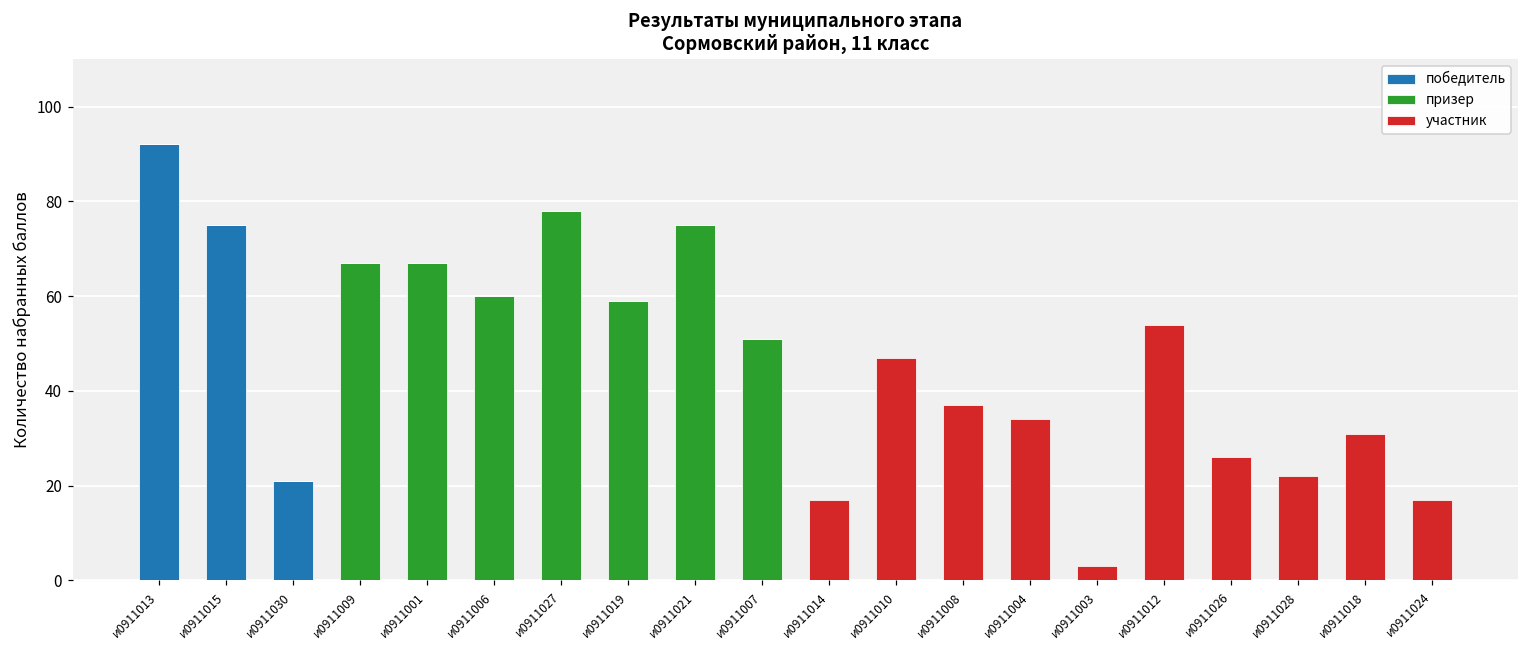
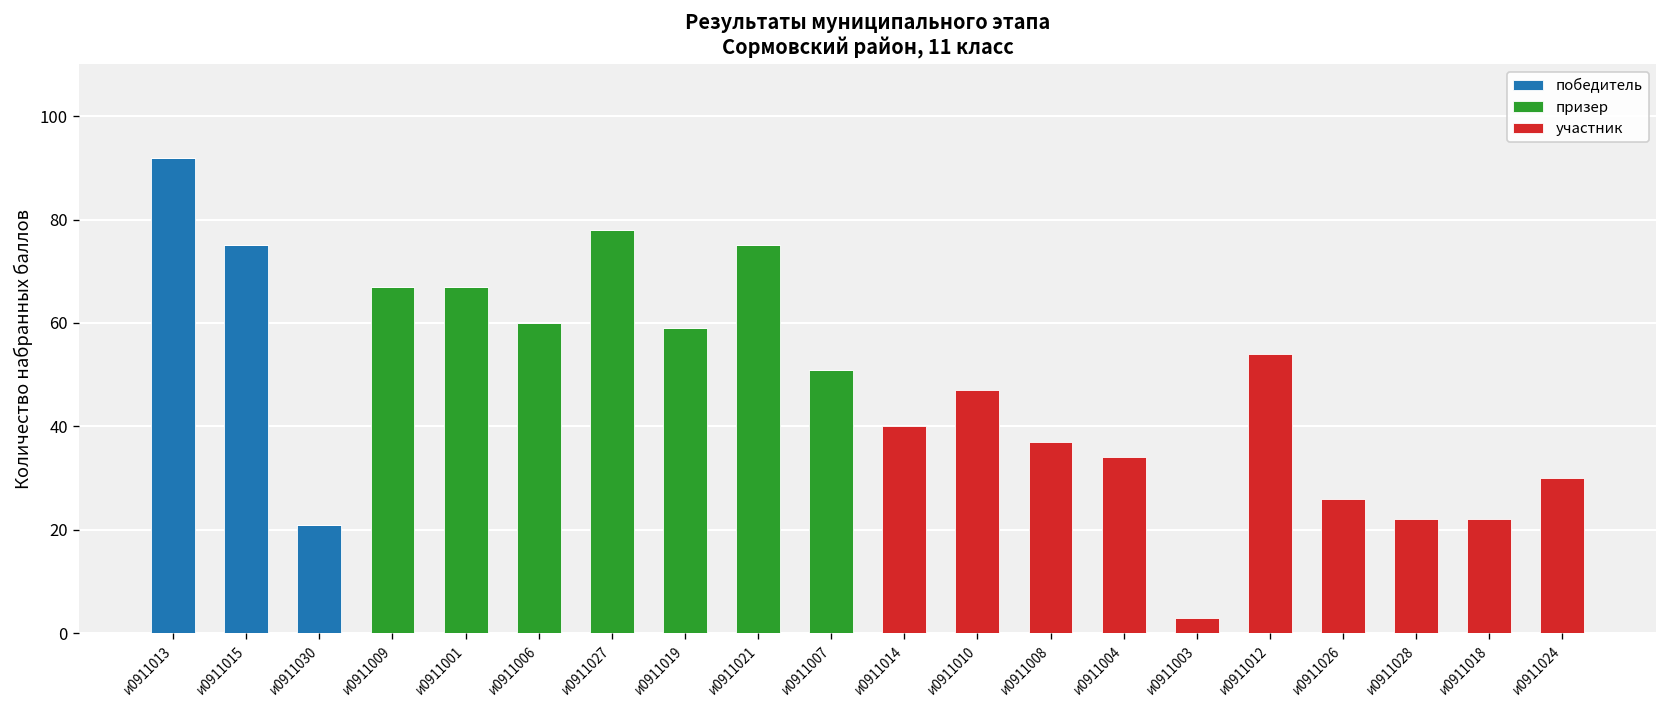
  {
    "победитель": {
      "и0911013": 92,
      "и0911015": 75,
      "и0911030": 21,
      "и0911009": 0,
      "и0911001": 0,
      "и0911006": 0,
      "и0911027": 0,
      "и0911019": 0,
      "и0911021": 0,
      "и0911007": 0,
      "и0911014": 0,
      "и0911010": 0,
      "и0911008": 0,
      "и0911004": 0,
      "и0911003": 0,
      "и0911012": 0,
      "и0911026": 0,
      "и0911028": 0,
      "и0911018": 0,
      "и0911024": 0
    },
    "участник": {
-     "и0911014": 17,
-     "и0911018": 31,
-     "и0911024": 17
+     "и0911014": 40,
+     "и0911018": 22,
+     "и0911024": 30
    }
  }
